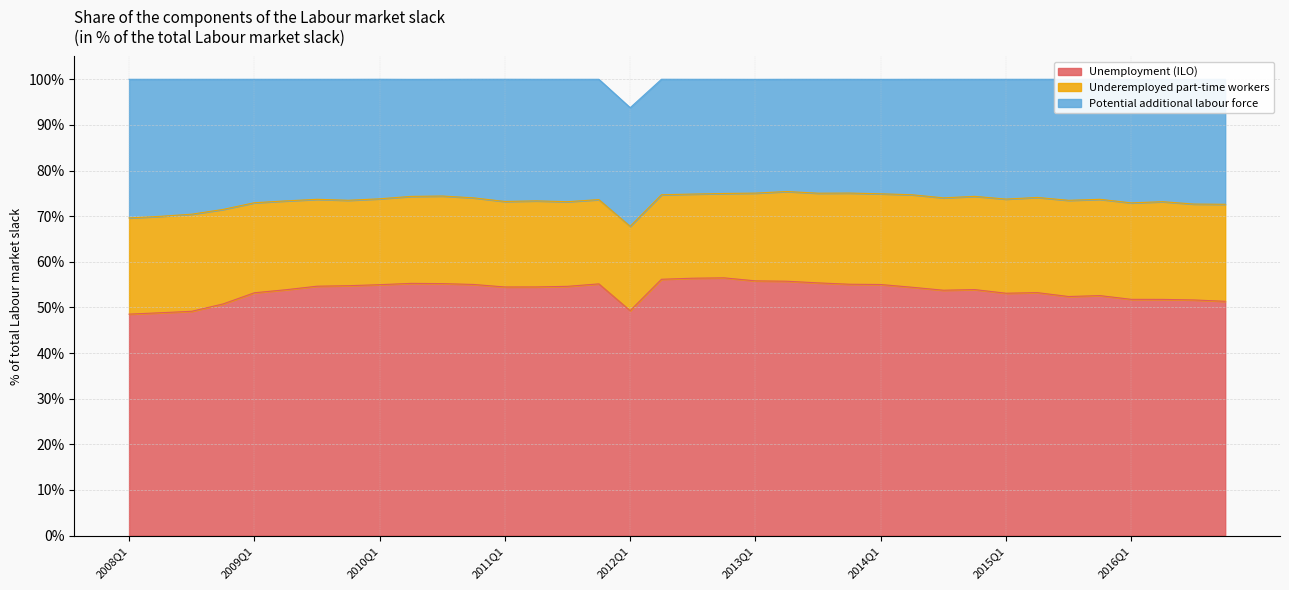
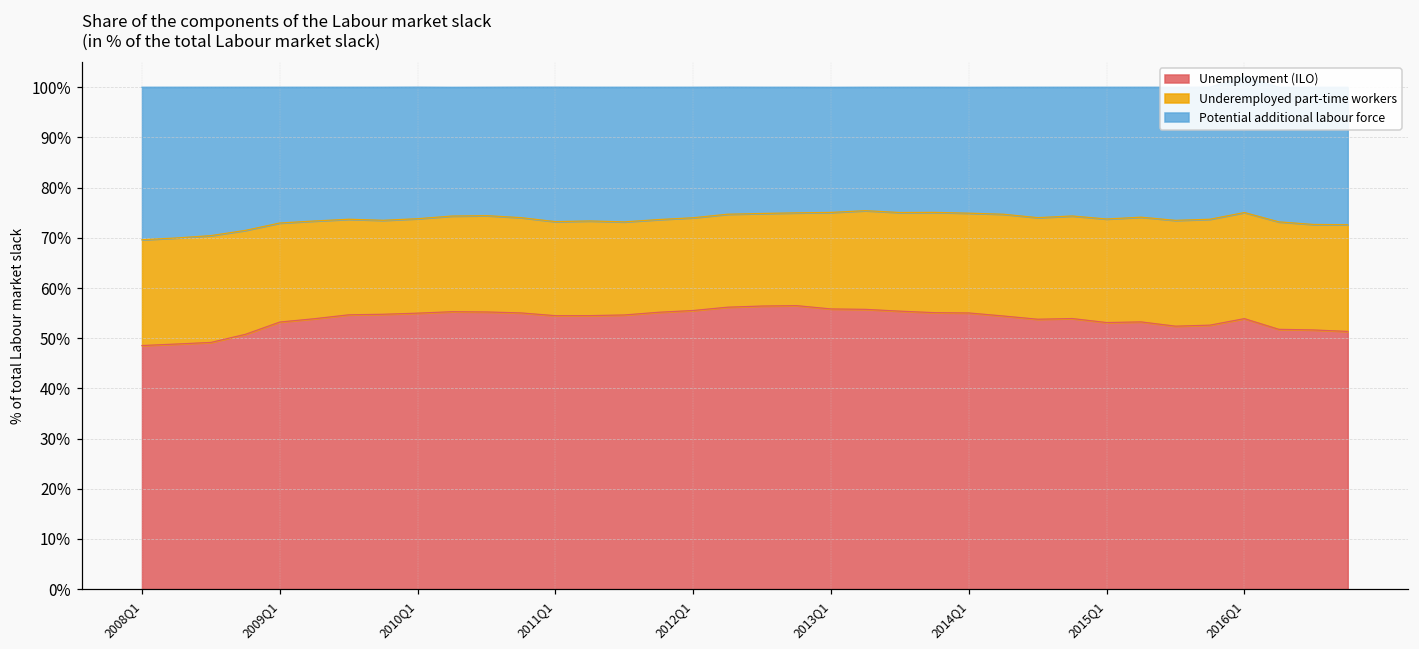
  {
    "Unemployment (ILO)": {
      "2008Q1": "49%",
      "2009Q1": "53%",
      "2010Q1": "55%",
      "2011Q1": "54%",
-     "2012Q1": "49%",
+     "2012Q1": "56%",
      "2013Q1": "56%",
      "2014Q1": "55%",
      "2015Q1": "53%",
-     "2016Q1": "52%"
+     "2016Q1": "54%"
    },
    "Underemployed part-time workers": {
      "2008Q1": "21%",
      "2009Q1": "20%",
      "2010Q1": "19%",
      "2011Q1": "19%",
      "2012Q1": "18%",
      "2013Q1": "19%",
      "2014Q1": "20%",
      "2015Q1": "21%",
      "2016Q1": "21%"
    },
    "Potential additional labour force": {
      "2008Q1": "30%",
      "2009Q1": "27%",
      "2010Q1": "26%",
      "2011Q1": "27%",
      "2012Q1": "26%",
      "2013Q1": "25%",
      "2014Q1": "25%",
      "2015Q1": "26%"
    }
  }
